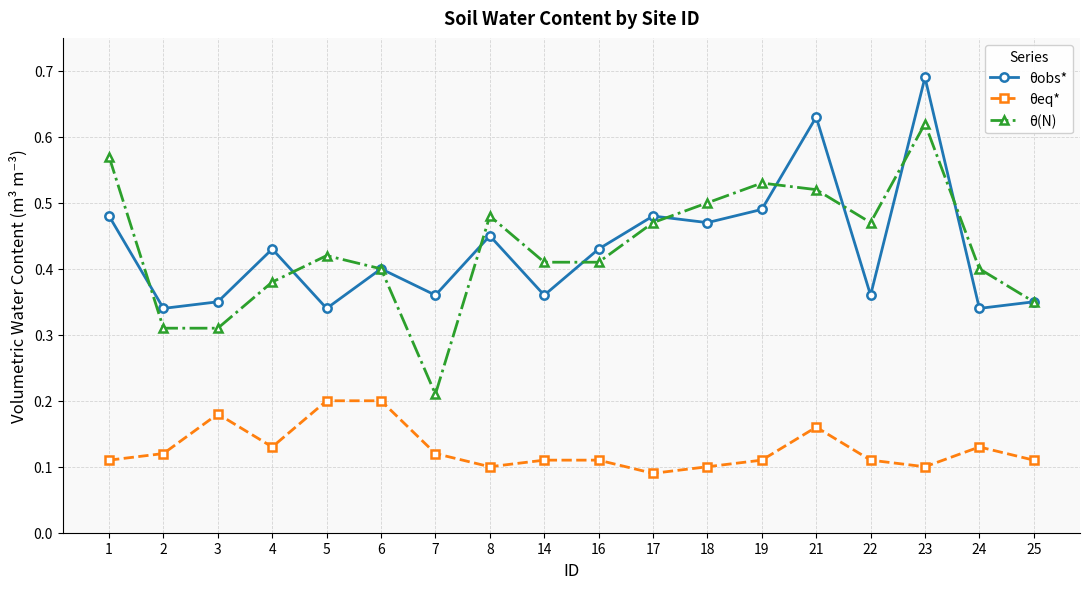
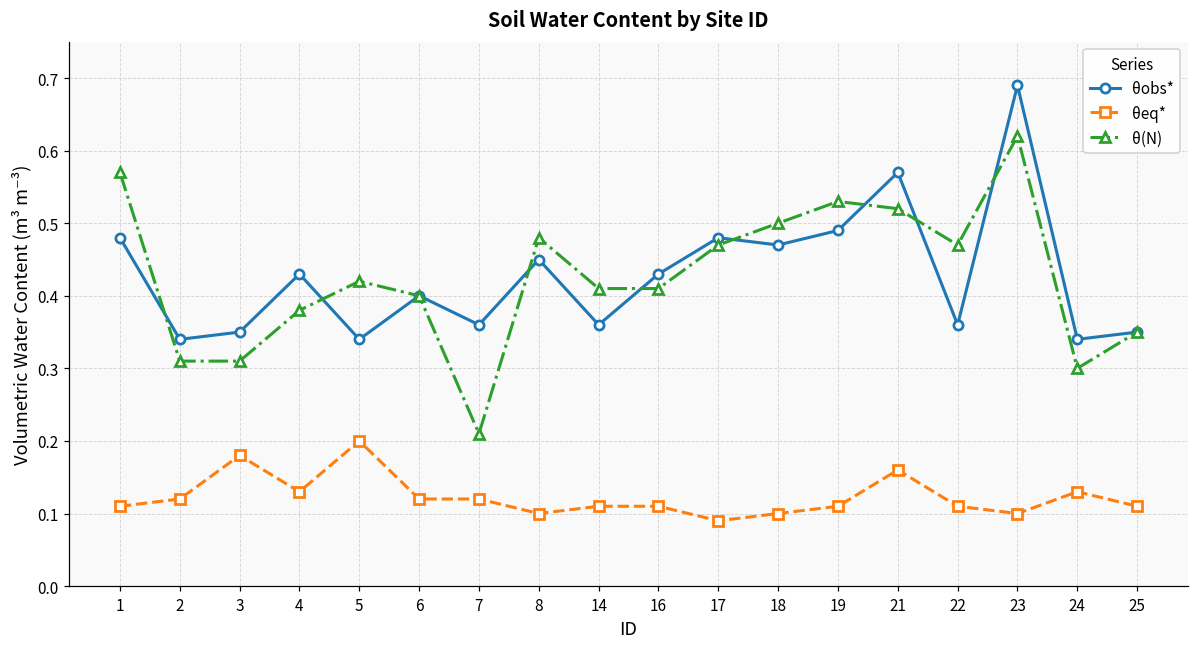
  {
    "θobs*": {
      "1": 0.48,
      "2": 0.34,
      "3": 0.35,
      "4": 0.43,
      "5": 0.34,
      "7": 0.36,
      "8": 0.45,
      "14": 0.36,
      "16": 0.43,
      "17": 0.48,
      "18": 0.47,
      "19": 0.49,
-     "21": 0.63,
+     "21": 0.57,
      "22": 0.36,
      "23": 0.69,
      "24": 0.34
    },
    "θeq*": {
      "1": 0.11,
      "2": 0.12,
      "3": 0.18,
      "4": 0.13,
      "5": 0.20,
-     "6": 0.20,
+     "6": 0.12,
      "7": 0.12,
      "8": 0.10,
      "14": 0.11,
      "16": 0.11,
      "17": 0.09,
      "18": 0.10,
      "19": 0.11,
      "21": 0.16,
      "22": 0.11,
      "23": 0.10,
      "24": 0.13,
      "25": 0.11
    },
    "θ(N)": {
      "1": 0.57,
      "2": 0.31,
      "3": 0.31,
      "4": 0.38,
      "5": 0.42,
      "7": 0.21,
      "8": 0.48,
      "14": 0.41,
      "16": 0.41,
      "17": 0.47,
      "18": 0.5,
      "19": 0.53,
      "21": 0.52,
      "22": 0.47,
      "23": 0.62,
-     "24": 0.4
+     "24": 0.3
    }
  }
